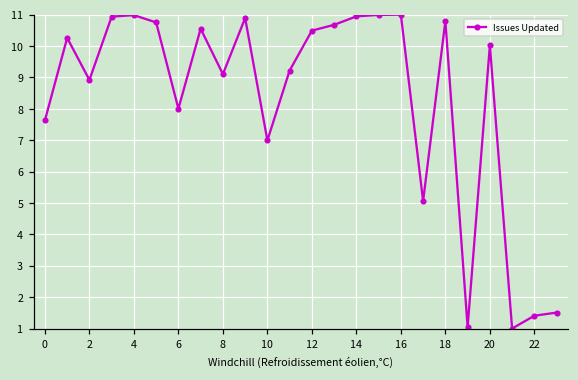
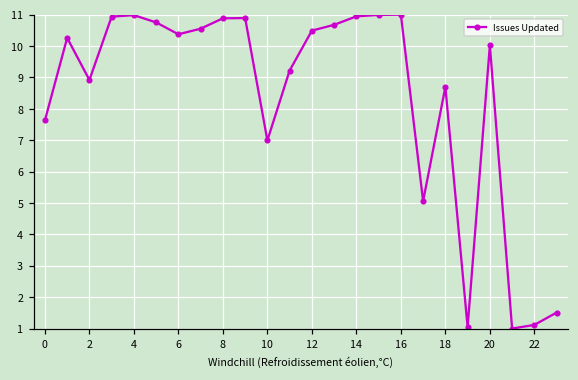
  {
    "0": 7.6,
    "2": 8.9,
    "4": 11.0,
-   "6": 8.0,
-   "8": 9.1,
+   "6": 10.4,
+   "8": 10.9,
    "10": 7.0,
    "12": 10.5,
    "14": 10.9,
    "16": 11.0,
-   "18": 10.8,
+   "18": 8.7,
    "20": 10.0,
-   "22": 1.4
+   "22": 1.1
  }
